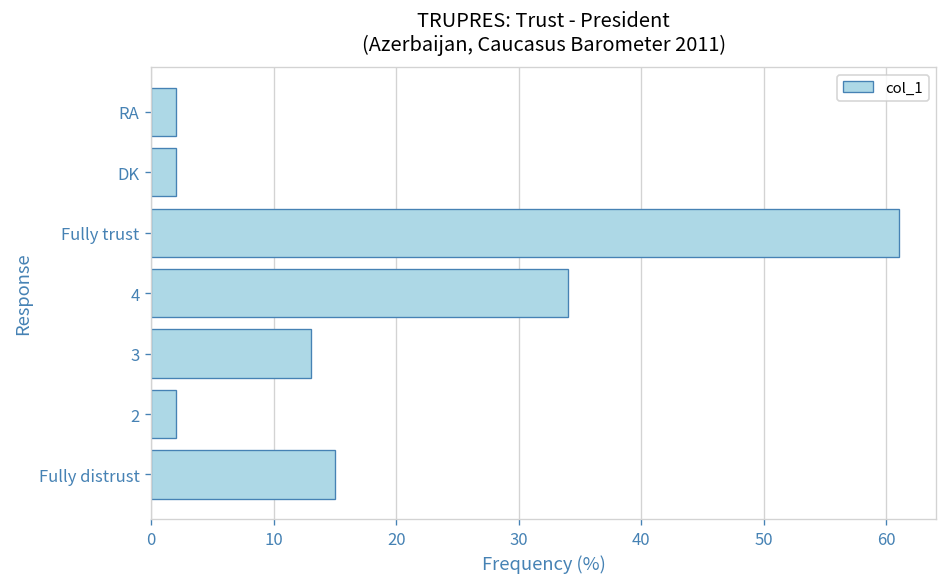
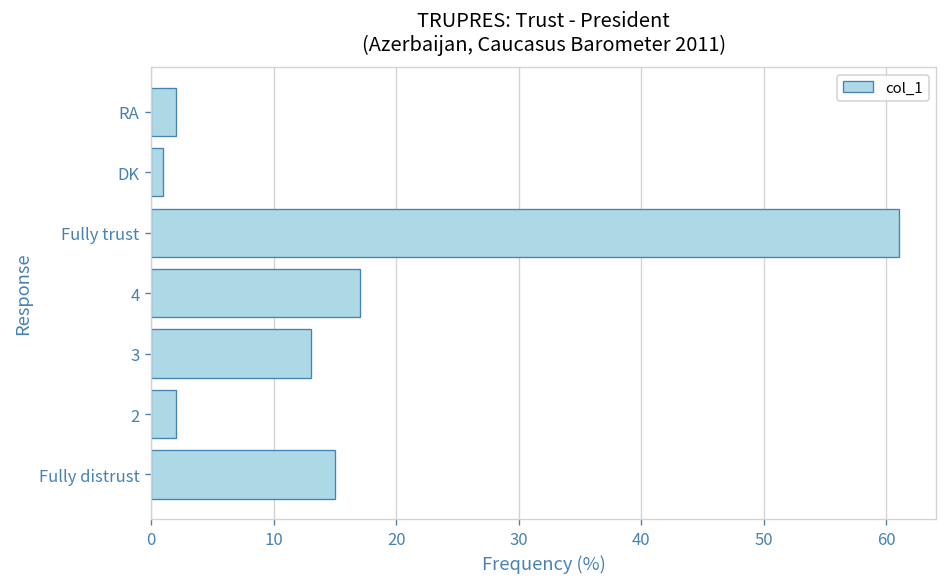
  {
    "RA": 2,
-   "DK": 2,
+   "DK": 1,
    "Fully trust": 61,
-   "4": 34,
+   "4": 17,
    "3": 13,
    "2": 2,
    "Fully distrust": 15
  }
